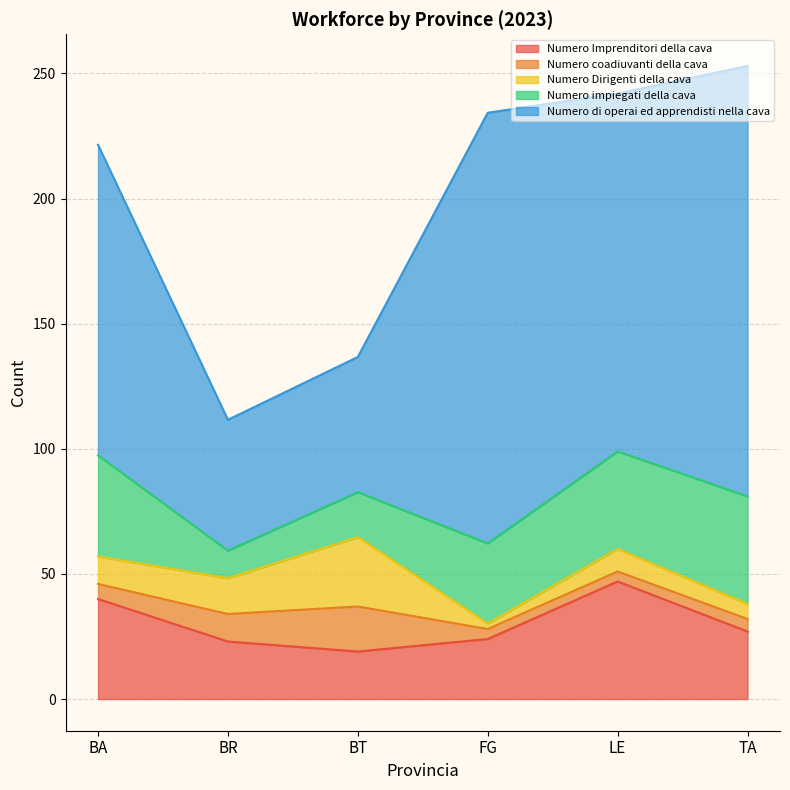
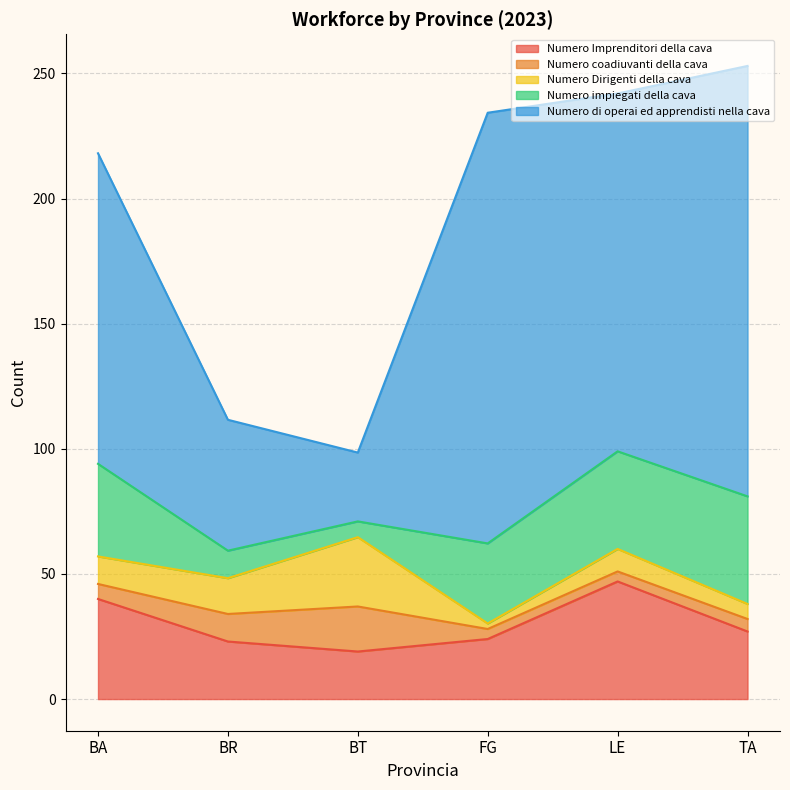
  {
    "Numero Dirigenti della cava": {
      "BA": 11,
      "BR": 14,
      "BT": 28,
      "FG": 2,
      "LE": 9,
      "TA": 6
    },
    "Numero impiegati della cava": {
-     "BA": 40,
+     "BA": 37,
      "BR": 11,
-     "BT": 18,
+     "BT": 6,
      "FG": 32,
      "LE": 39,
      "TA": 43
    },
    "Numero di operai ed apprendisti nella cava": {
      "BA": 124,
      "BR": 52,
-     "BT": 54,
+     "BT": 28,
      "FG": 172
    }
  }
